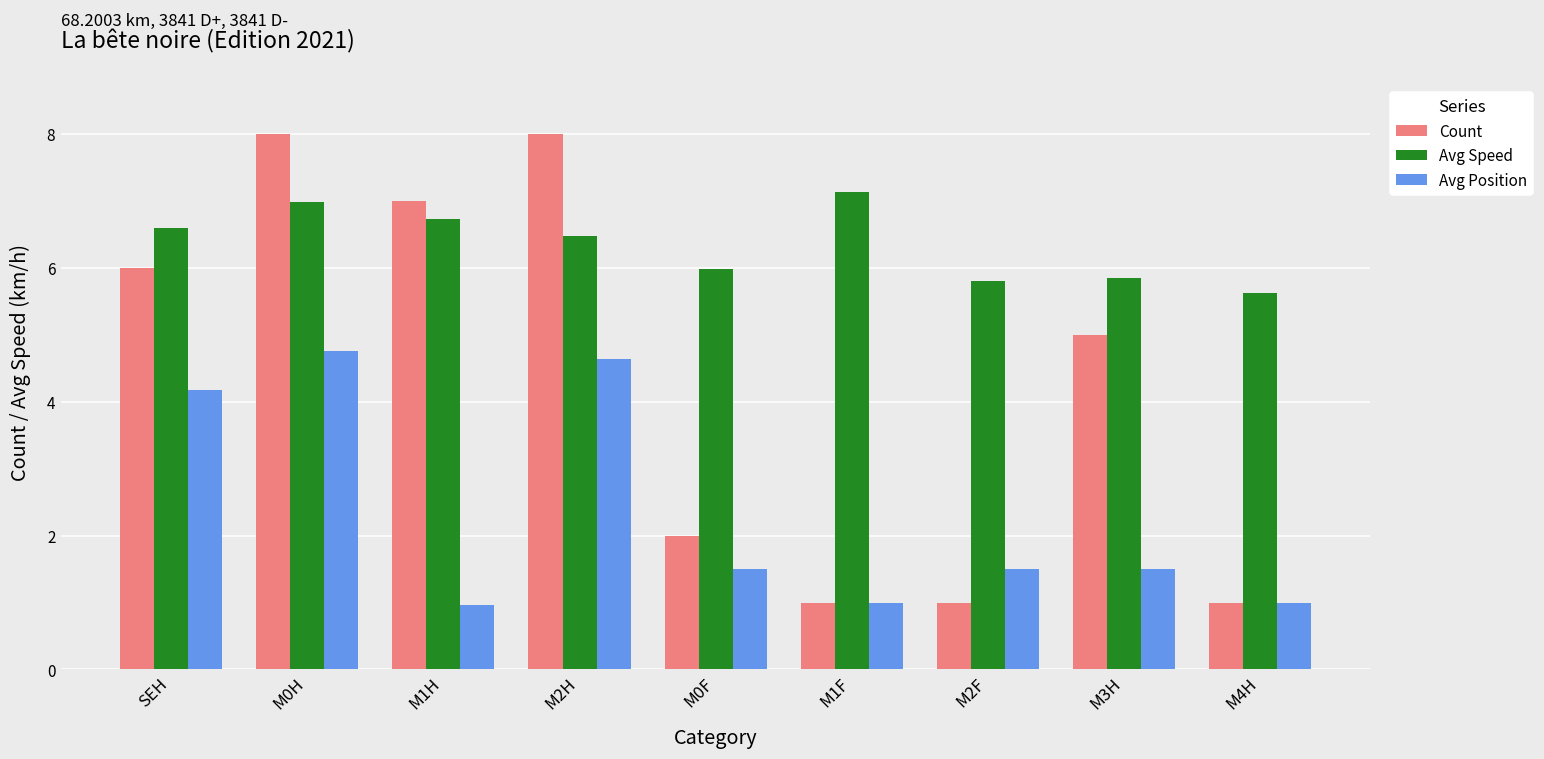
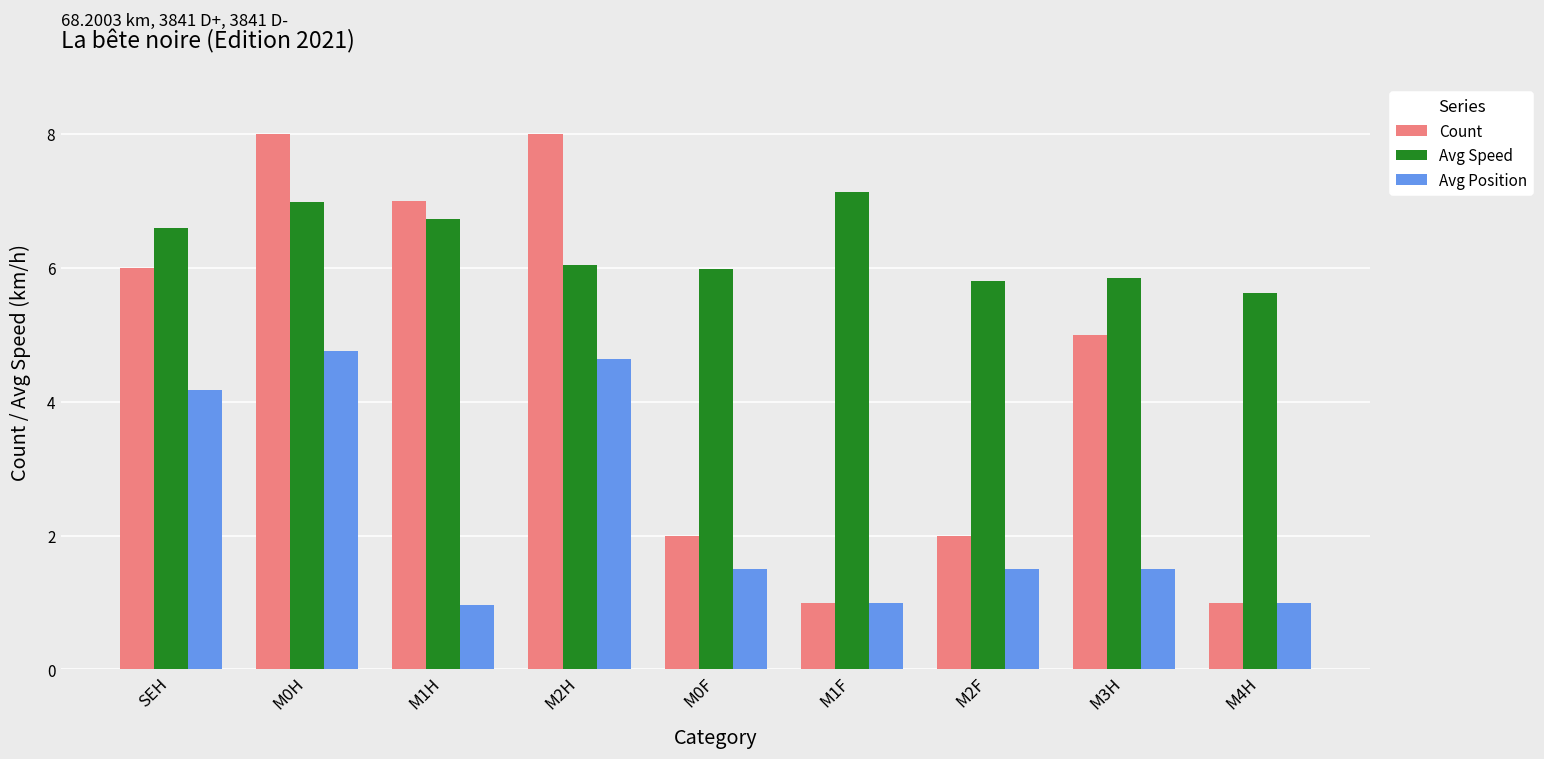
  {
    "Count": {
      "SEH": 6,
      "M0H": 8,
      "M1H": 7,
      "M2H": 8,
      "M0F": 2,
      "M1F": 1,
-     "M2F": 1,
+     "M2F": 2,
      "M3H": 5,
      "M4H": 1
    },
    "Avg Speed": {
      "SEH": 6.6,
      "M0H": 7.0,
      "M1H": 6.7,
-     "M2H": 6.5,
+     "M2H": 6.0,
      "M0F": 6.0,
      "M1F": 7.1,
      "M2F": 5.8,
      "M3H": 5.9,
      "M4H": 5.6
    },
    "Avg Position": {
      "SEH": 4.2,
      "M0H": 4.8,
      "M1H": 1.0,
      "M2H": 4.6,
      "M0F": 1.5,
      "M1F": 1.0,
      "M2F": 1.5,
      "M3H": 1.5,
      "M4H": 1.0
    }
  }
